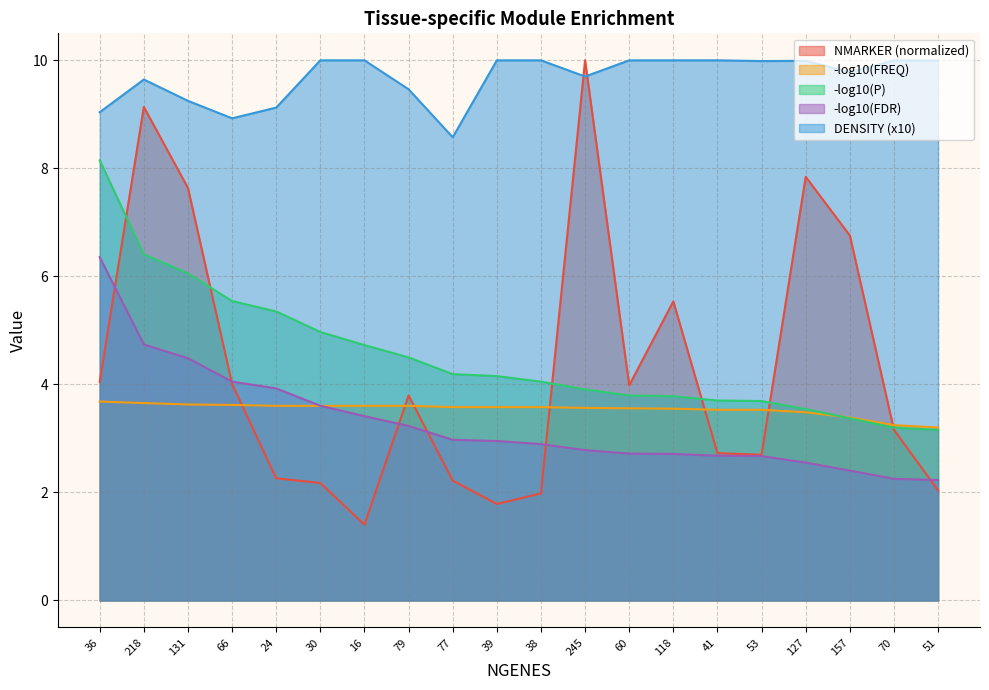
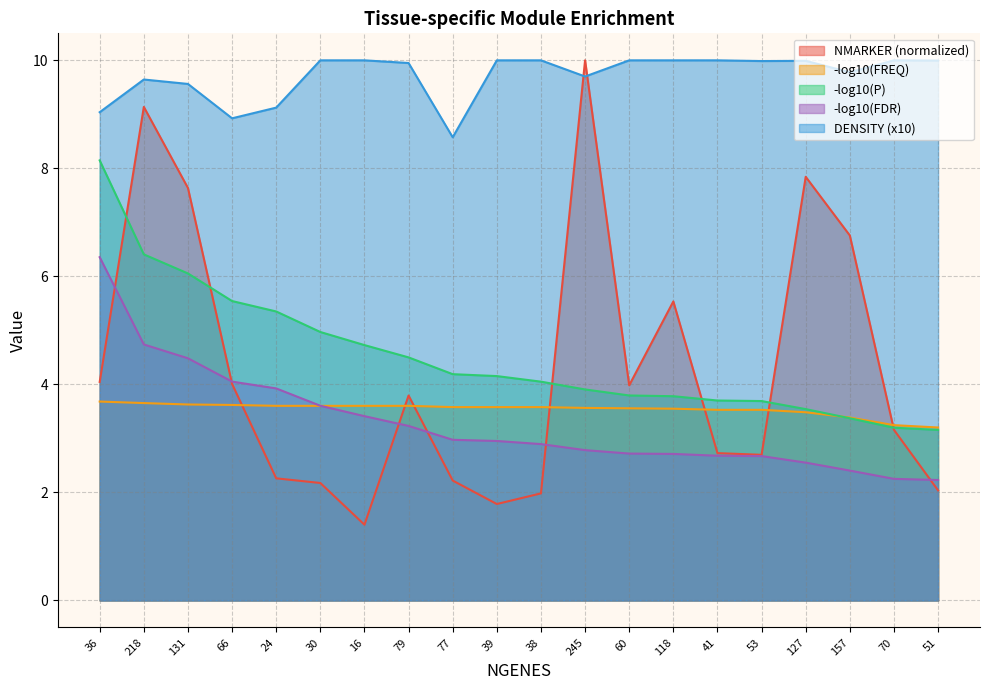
  {
    "NMARKER (normalized)": {
      "36": 4.0,
      "218": 9.1,
      "131": 7.6,
      "24": 2.3,
      "30": 2.2,
      "16": 1.4,
      "79": 3.8,
      "77": 2.2,
      "39": 1.8,
      "38": 2.0,
      "245": 10.0,
      "60": 4.0,
      "118": 5.5,
      "41": 2.7,
      "127": 7.8,
      "157": 6.8,
      "51": 2.0
    },
    "-log10(FREQ)": {
      "36": 3.7,
      "218": 3.7,
      "131": 3.6,
      "66": 3.6,
      "24": 3.6,
      "16": 3.6,
      "79": 3.6,
      "77": 3.6,
      "39": 3.6,
      "38": 3.6,
      "245": 3.6,
      "60": 3.6,
      "118": 3.6,
      "41": 3.5,
      "53": 3.5,
      "127": 3.5,
      "70": 3.2
    },
    "-log10(P)": {
      "36": 8.1,
      "218": 6.4,
      "131": 6.1,
      "66": 5.5,
      "24": 5.4,
      "30": 5.0,
      "16": 4.7,
      "79": 4.5,
      "77": 4.2,
      "39": 4.2,
      "38": 4.1,
      "245": 3.9,
      "60": 3.8,
      "118": 3.8,
      "41": 3.7,
      "53": 3.7,
      "127": 3.5
    },
    "-log10(FDR)": {
      "36": 6.4,
      "218": 4.7,
      "131": 4.5,
      "24": 3.9,
      "16": 3.4,
      "79": 3.2,
      "77": 3.0,
      "39": 3.0,
      "38": 2.9,
      "245": 2.8,
      "60": 2.7,
      "118": 2.7,
      "41": 2.7,
      "127": 2.6,
      "157": 2.4,
      "70": 2.3,
      "51": 2.2
    },
    "DENSITY (x10)": {
      "36": 9.0,
      "218": 9.6,
-     "131": 9.3,
+     "131": 9.6,
      "66": 8.9,
      "24": 9.1,
      "30": 10.0,
      "16": 10.0,
-     "79": 9.5,
+     "79": 10.0,
      "77": 8.6,
      "39": 10.0,
      "38": 10.0,
      "245": 9.7,
      "60": 10.0,
      "118": 10.0,
      "41": 10.0,
      "53": 10.0
    }
  }
